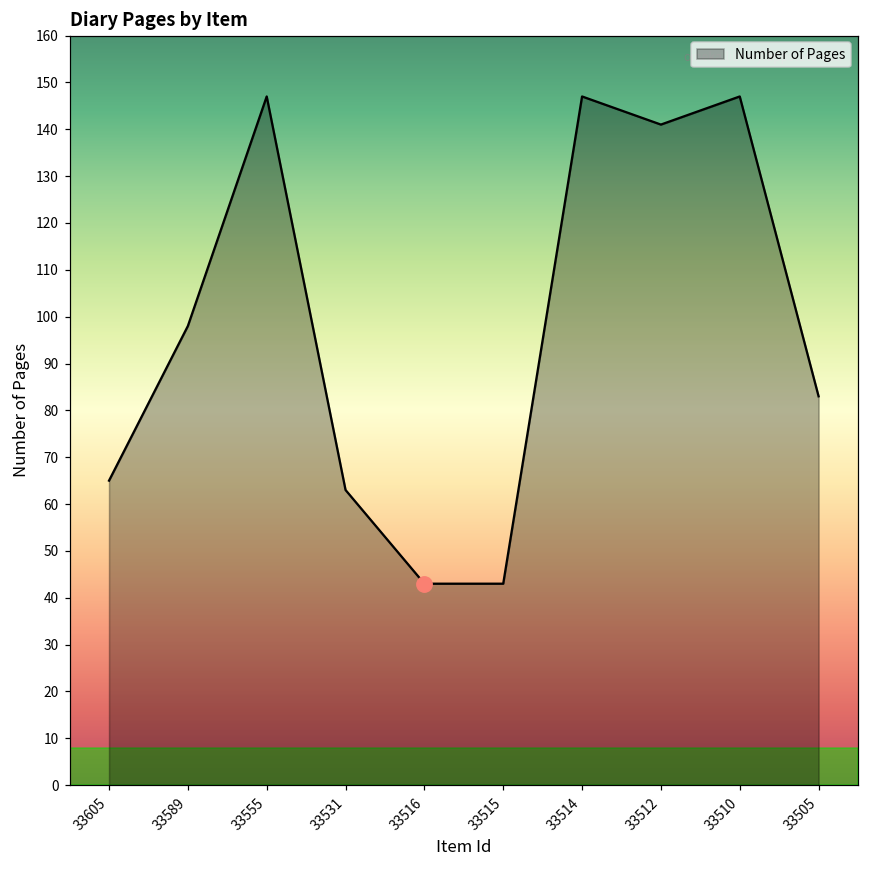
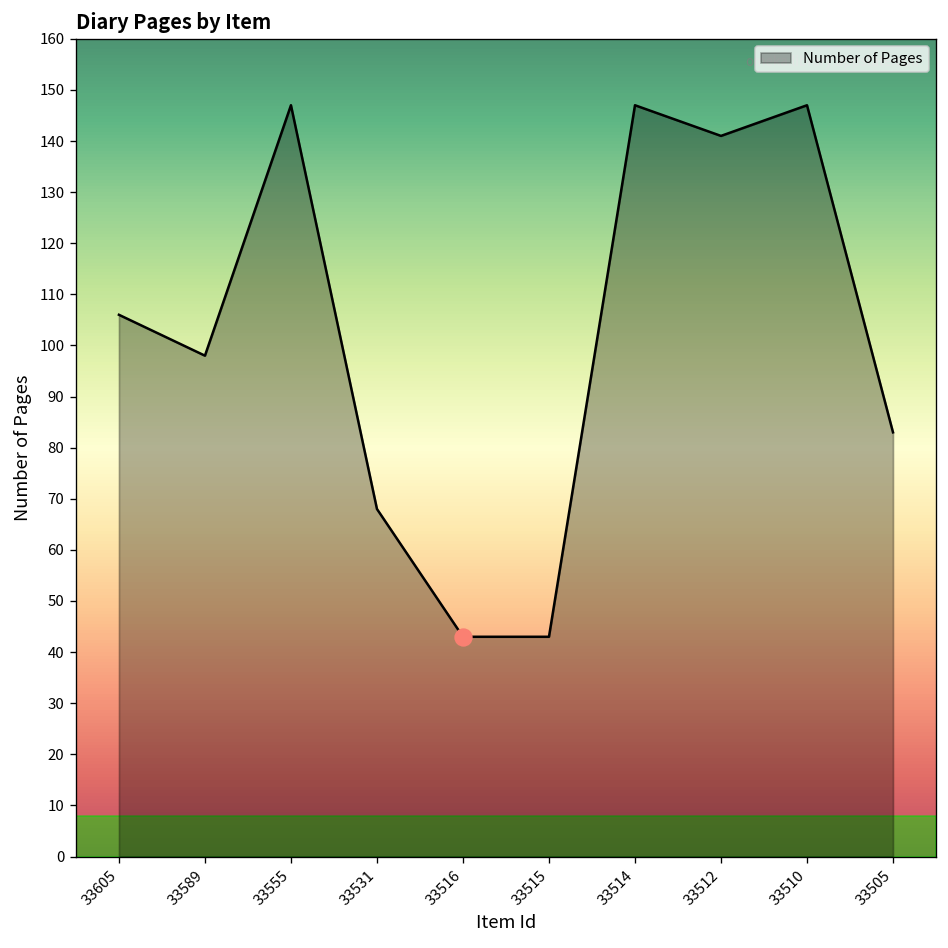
  {
    "Number of Pages": {
-     "33605": 65,
+     "33605": 106,
      "33589": 98,
      "33555": 147,
-     "33531": 63,
+     "33531": 68,
      "33515": 43,
      "33514": 147,
      "33512": 141,
      "33510": 147,
      "33505": 83
    }
  }
